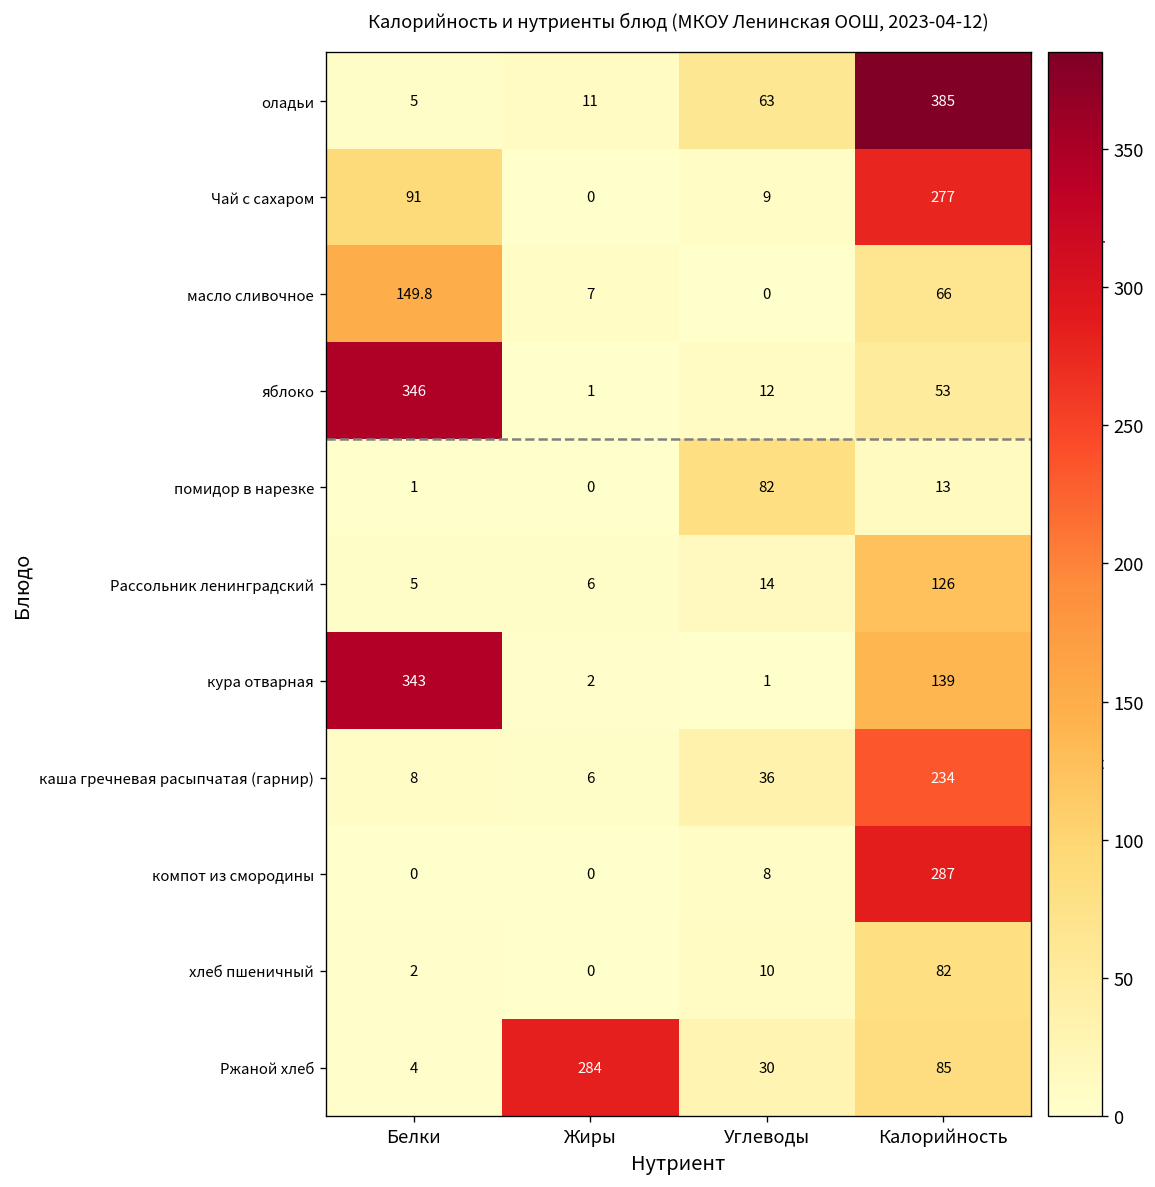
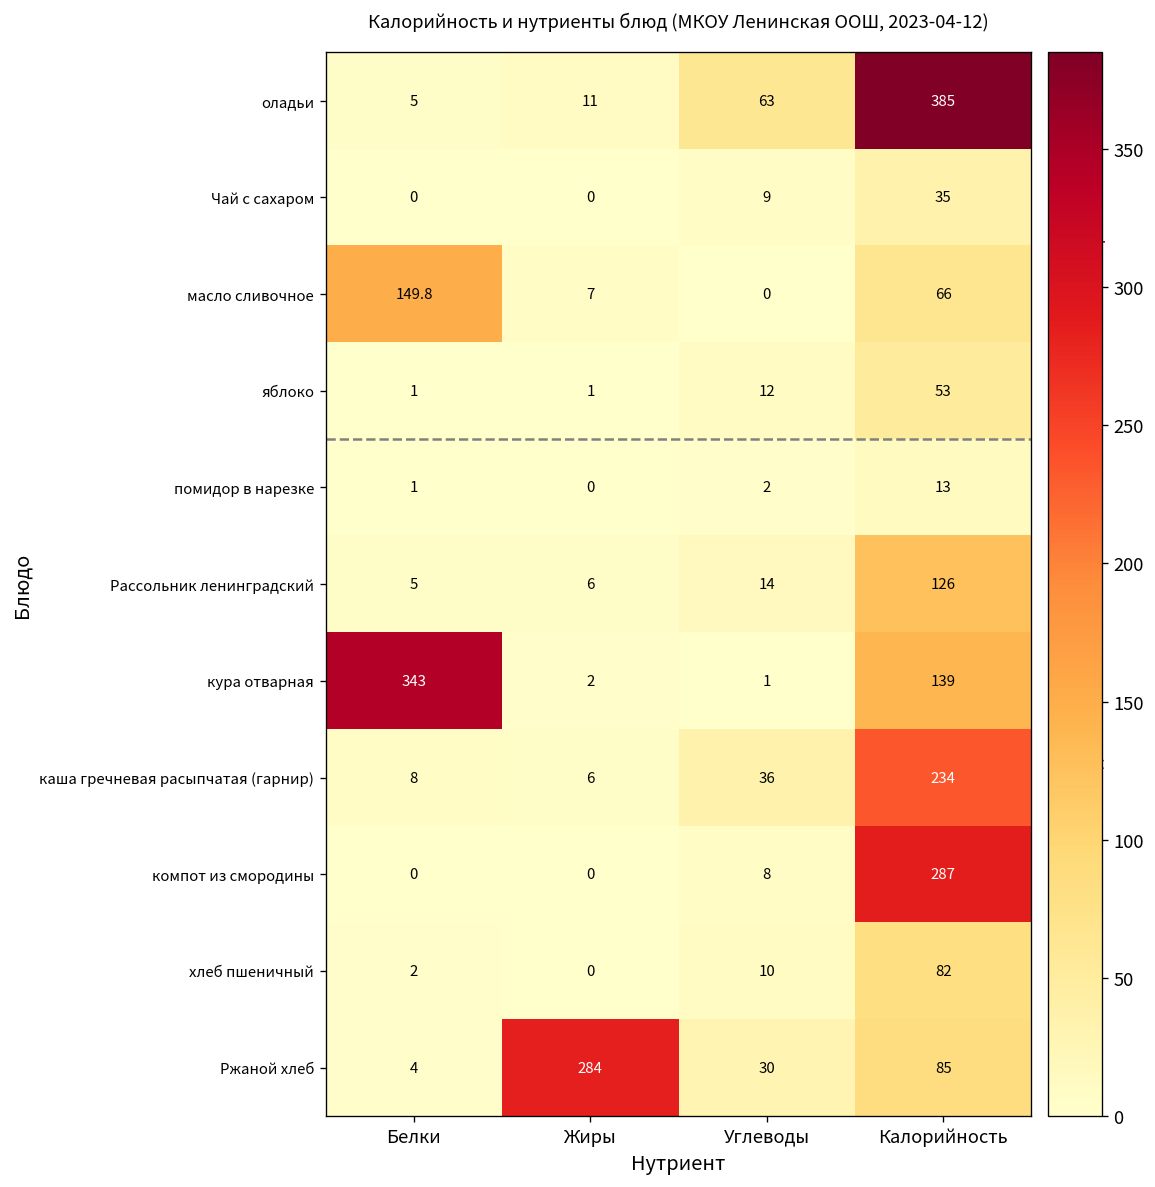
  {
    "оладьи": {
      "Белки": 5,
      "Жиры": 11,
      "Углеводы": 63,
      "Калорийность": 385
    },
    "Чай с сахаром": {
-     "Белки": 91,
+     "Белки": 0,
      "Жиры": 0,
      "Углеводы": 9,
-     "Калорийность": 277
+     "Калорийность": 35
    },
    "масло сливочное": {
      "Белки": 149.8,
      "Жиры": 7,
      "Углеводы": 0,
      "Калорийность": 66
    },
    "яблоко": {
-     "Белки": 346,
+     "Белки": 1,
      "Жиры": 1,
      "Углеводы": 12,
      "Калорийность": 53
    },
    "помидор в нарезке": {
      "Белки": 1,
      "Жиры": 0,
-     "Углеводы": 82,
+     "Углеводы": 2,
      "Калорийность": 13
    },
    "Рассольник ленинградский": {
      "Белки": 5,
      "Жиры": 6,
      "Углеводы": 14,
      "Калорийность": 126
    },
    "кура отварная": {
      "Белки": 343,
      "Жиры": 2,
      "Углеводы": 1,
      "Калорийность": 139
    },
    "каша гречневая расыпчатая (гарнир)": {
      "Белки": 8,
      "Жиры": 6,
      "Углеводы": 36,
      "Калорийность": 234
    },
    "компот из смородины": {
      "Белки": 0,
      "Жиры": 0,
      "Углеводы": 8,
      "Калорийность": 287
    },
    "хлеб пшеничный": {
      "Белки": 2,
      "Жиры": 0,
      "Углеводы": 10,
      "Калорийность": 82
    },
    "Ржаной хлеб": {
      "Белки": 4,
      "Жиры": 284,
      "Углеводы": 30,
      "Калорийность": 85
    }
  }
